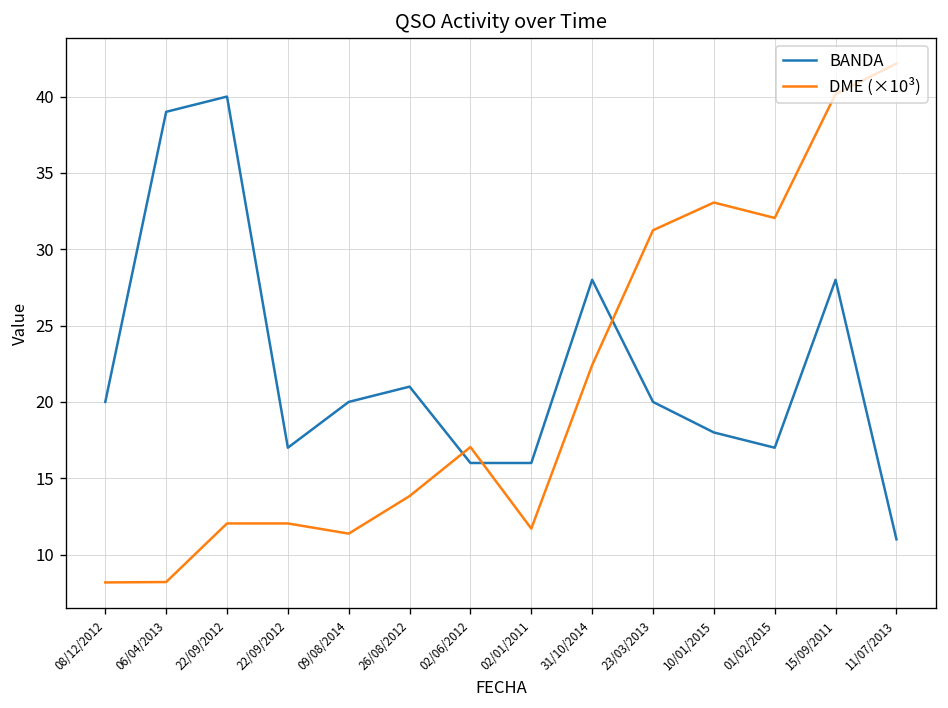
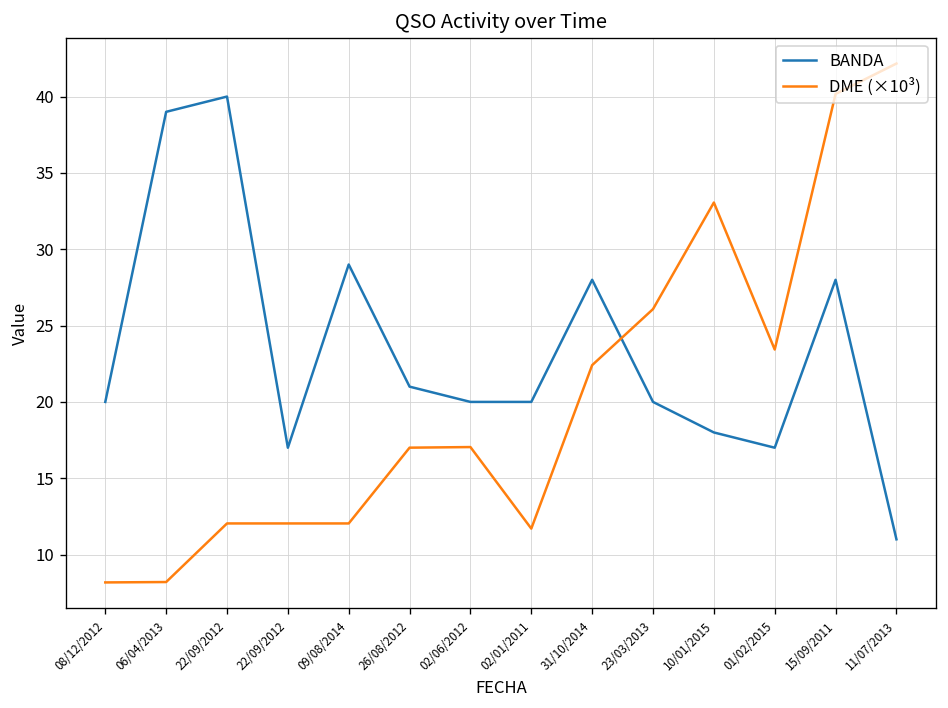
  {
    "BANDA": {
      "08/12/2012": 20,
      "06/04/2013": 39,
-     "09/08/2014": 20,
+     "09/08/2014": 29,
      "26/08/2012": 21,
-     "02/06/2012": 16,
-     "02/01/2011": 16,
+     "02/06/2012": 20,
+     "02/01/2011": 20,
      "31/10/2014": 28,
      "23/03/2013": 20,
      "10/01/2015": 18,
      "01/02/2015": 17,
      "15/09/2011": 28,
      "11/07/2013": 11
    },
    "DME (×10³)": {
      "08/12/2012": 8.2,
      "06/04/2013": 8.2,
-     "09/08/2014": 11.4,
-     "26/08/2012": 13.8,
+     "09/08/2014": 12.0,
+     "26/08/2012": 17.0,
      "02/06/2012": 17.0,
      "02/01/2011": 11.7,
      "31/10/2014": 22.4,
-     "23/03/2013": 31.2,
+     "23/03/2013": 26.1,
      "10/01/2015": 33.1,
-     "01/02/2015": 32.1
+     "01/02/2015": 23.4
    }
  }
